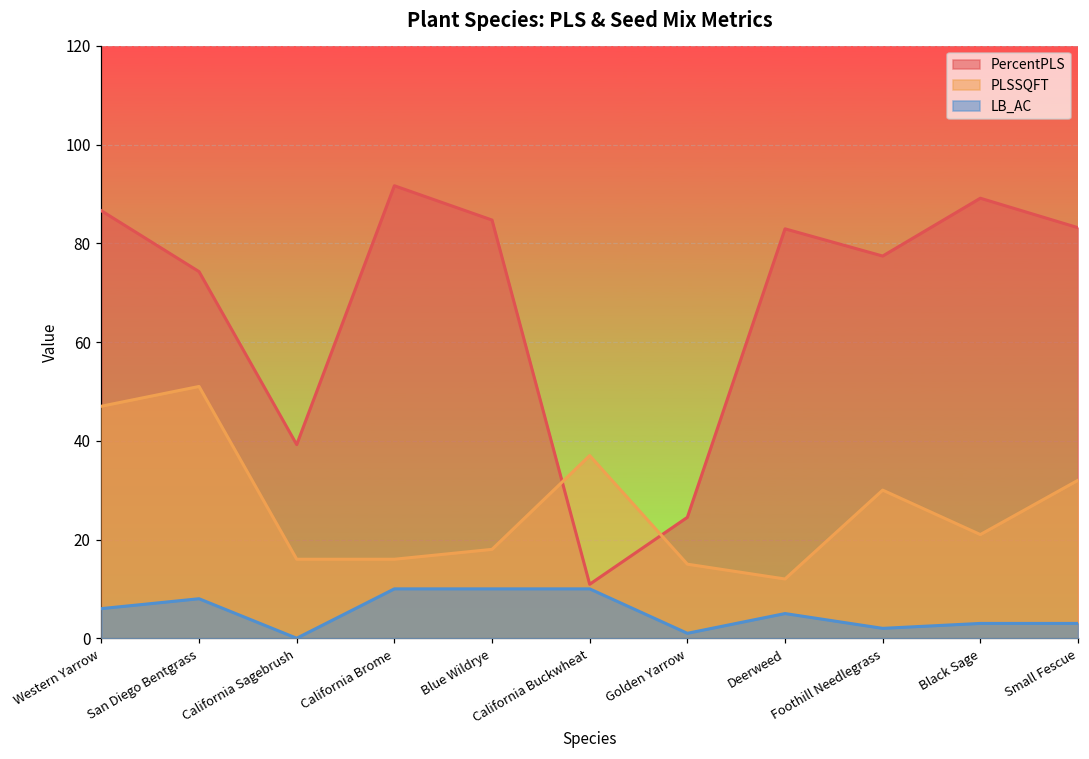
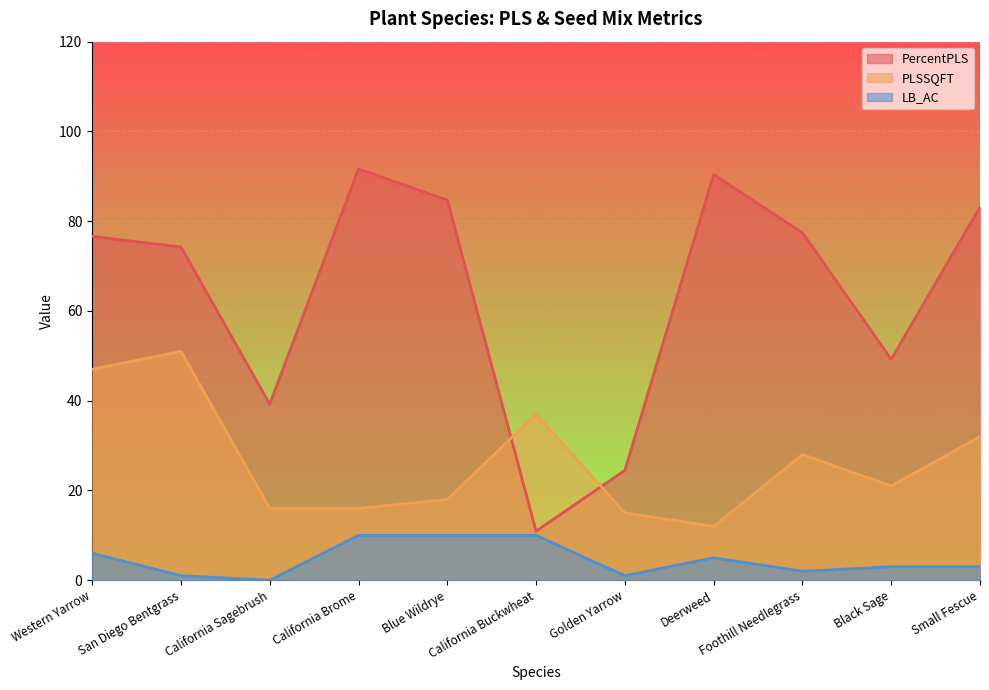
  {
    "PercentPLS": {
-     "Western Yarrow": 87,
+     "Western Yarrow": 77,
      "San Diego Bentgrass": 74,
      "California Sagebrush": 39,
      "California Brome": 92,
      "Blue Wildrye": 85,
      "California Buckwheat": 11,
      "Golden Yarrow": 24,
-     "Deerweed": 83,
+     "Deerweed": 90,
      "Foothill Needlegrass": 77,
-     "Black Sage": 89,
+     "Black Sage": 49,
      "Small Fescue": 83
    },
    "PLSSQFT": {
      "Western Yarrow": 47,
      "San Diego Bentgrass": 51,
      "California Sagebrush": 16,
      "California Brome": 16,
      "Blue Wildrye": 18,
      "California Buckwheat": 37,
      "Golden Yarrow": 15,
      "Deerweed": 12,
-     "Foothill Needlegrass": 30,
+     "Foothill Needlegrass": 28,
      "Black Sage": 21,
      "Small Fescue": 32
    },
    "LB_AC": {
      "Western Yarrow": 6,
-     "San Diego Bentgrass": 8,
+     "San Diego Bentgrass": 1,
      "California Sagebrush": 0,
      "California Brome": 10,
      "Blue Wildrye": 10,
      "California Buckwheat": 10,
      "Golden Yarrow": 1,
      "Deerweed": 5,
      "Foothill Needlegrass": 2,
      "Black Sage": 3,
      "Small Fescue": 3
    }
  }
